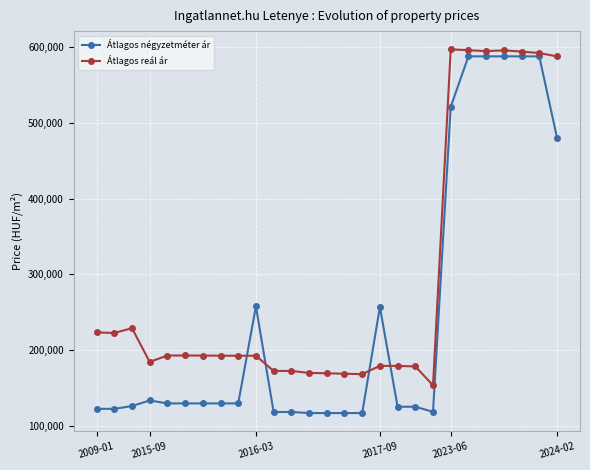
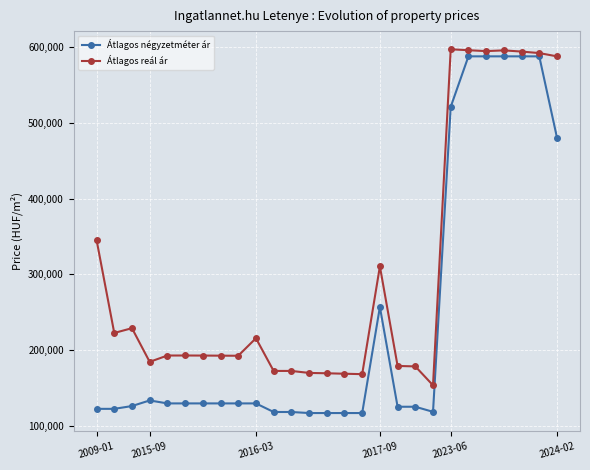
  {
    "Átlagos négyzetméter ár": {
      "2009-01": "120,000",
      "2015-09": "130,000",
-     "2016-03": "260,000",
+     "2016-03": "130,000",
      "2017-09": "260,000",
      "2023-06": "520,000",
      "2024-02": "480,000"
    },
    "Átlagos reál ár": {
-     "2009-01": "220,000",
+     "2009-01": "350,000",
      "2015-09": "180,000",
-     "2016-03": "190,000",
-     "2017-09": "180,000",
+     "2016-03": "220,000",
+     "2017-09": "310,000",
      "2023-06": "600,000",
      "2024-02": "590,000"
    }
  }
